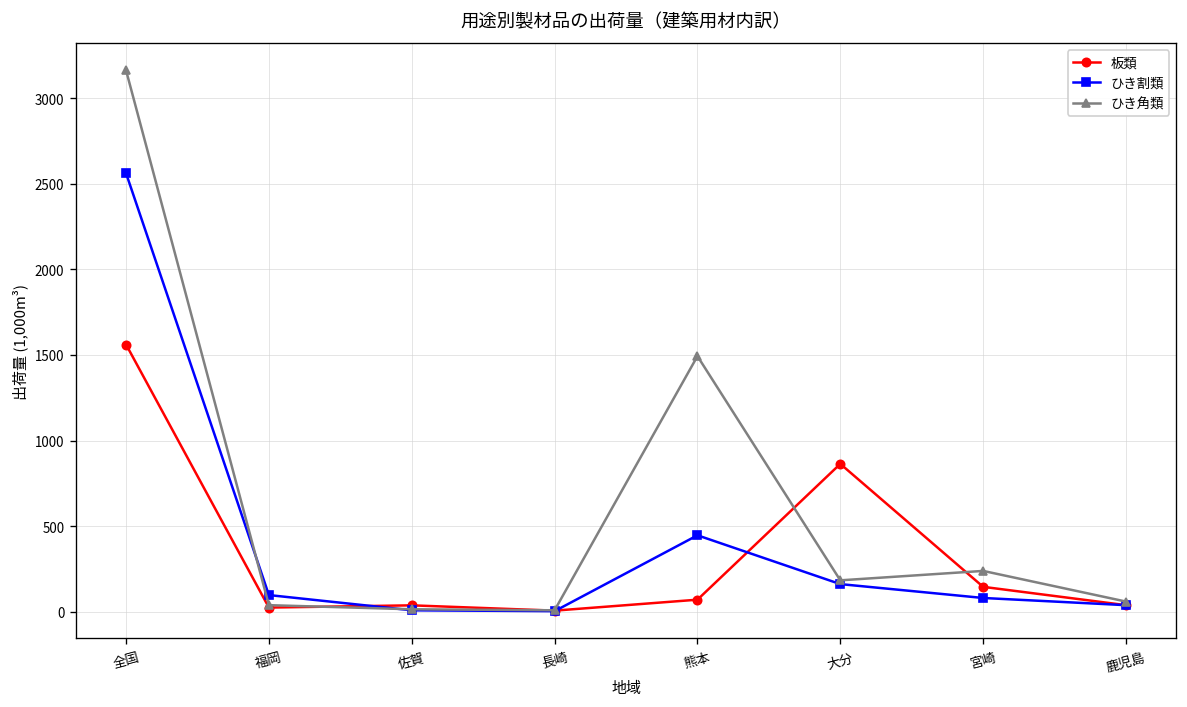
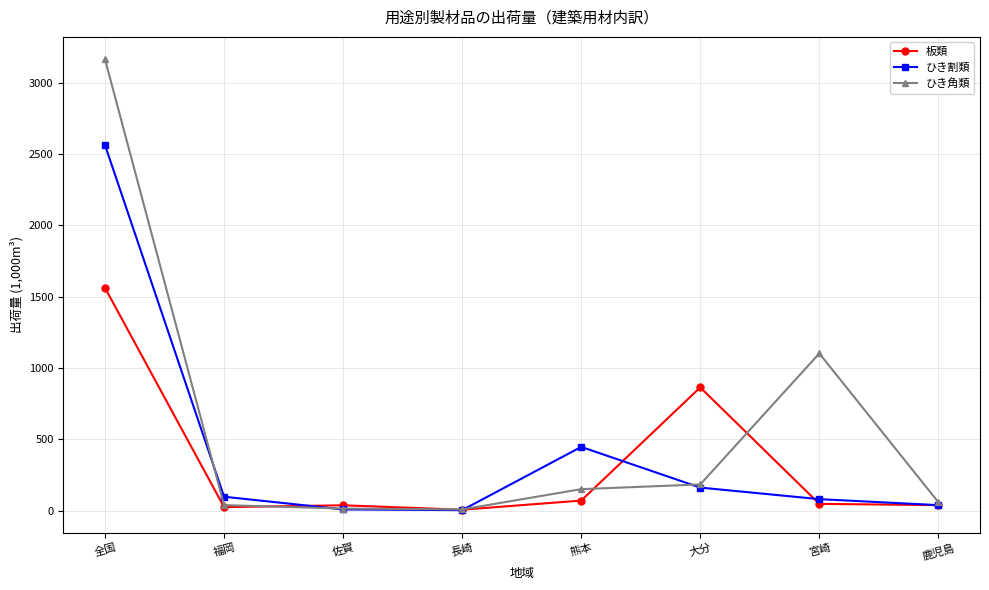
  {
    "板類": {
      "全国": 1560,
      "佐賀": 40,
      "熊本": 70,
      "大分": 860,
-     "宮崎": 150
+     "宮崎": 50
    },
    "ひき割類": {
      "全国": 2560,
      "福岡": 100,
      "熊本": 450,
      "大分": 160,
      "宮崎": 80
    },
    "ひき角類": {
      "全国": 3160,
-     "熊本": 1490,
+     "熊本": 150,
      "大分": 180,
-     "宮崎": 240,
+     "宮崎": 1100,
      "鹿児島": 60
    }
  }
